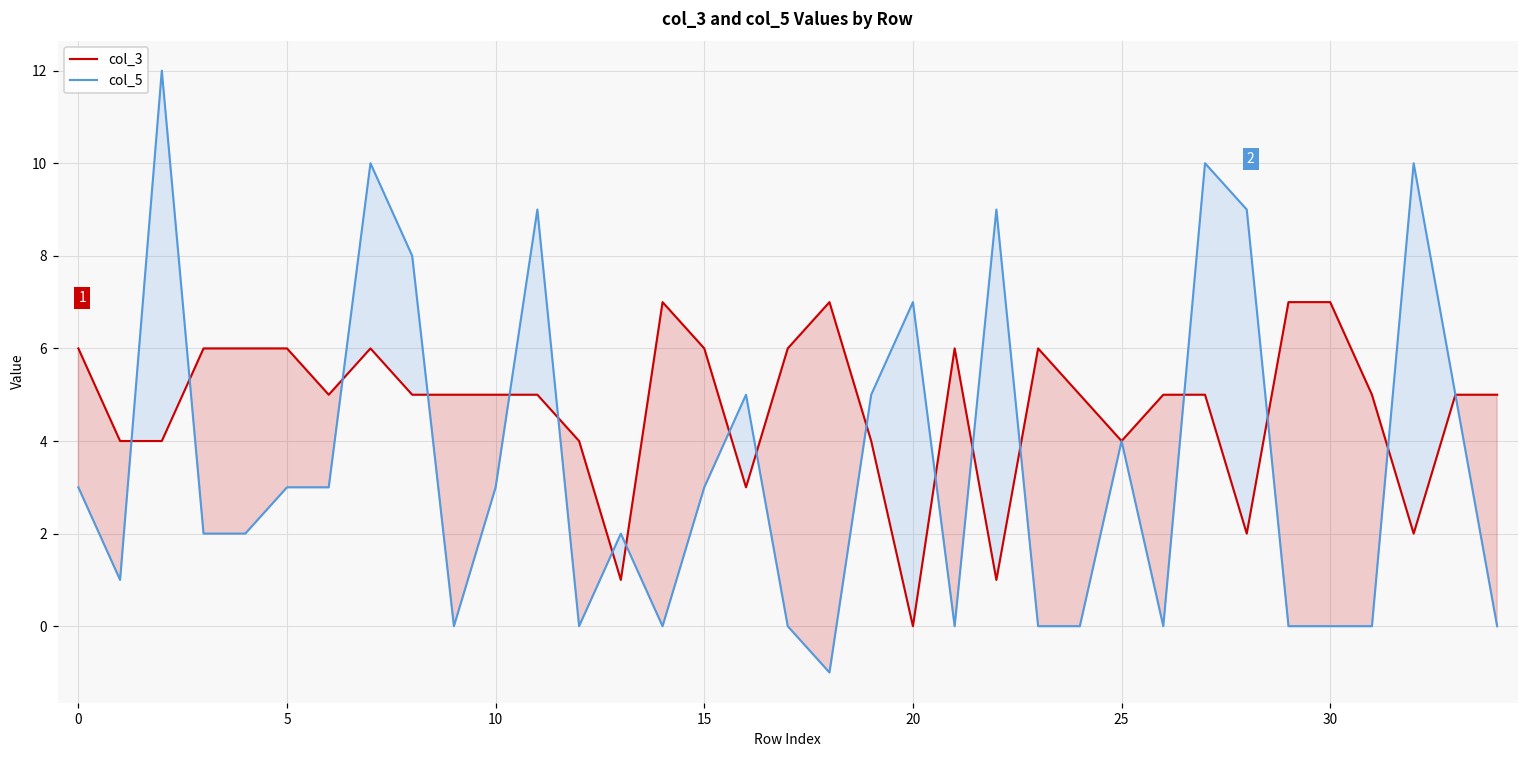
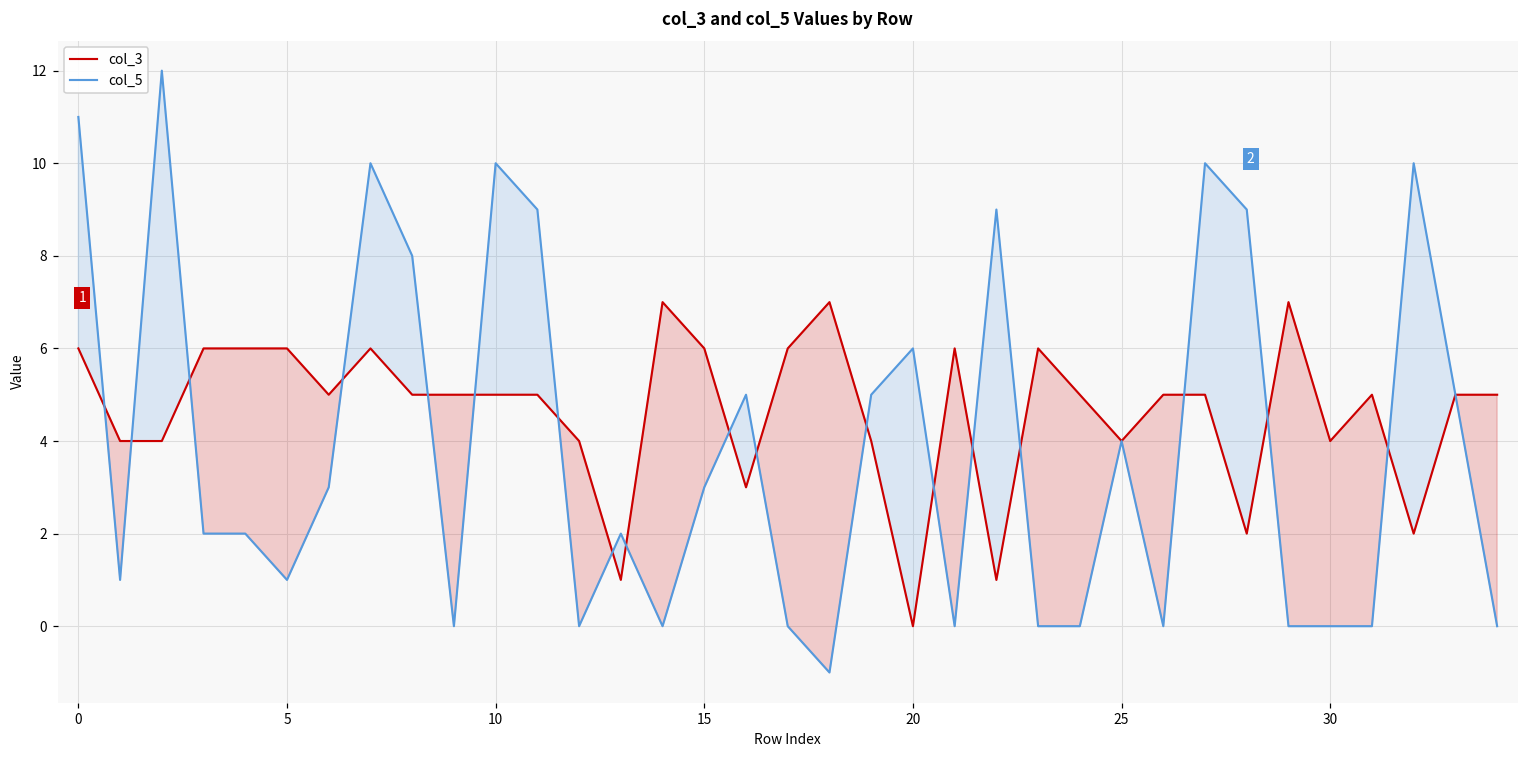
  {
    "col_3": {
      "0": 6,
      "5": 6,
      "10": 5,
      "15": 6,
      "20": 0,
-     "30": 7
+     "30": 4
    },
    "col_5": {
-     "0": 3,
-     "5": 3,
-     "10": 3,
+     "0": 11,
+     "5": 1,
+     "10": 10,
      "15": 3,
-     "20": 7,
+     "20": 6,
      "30": 0
    }
  }
